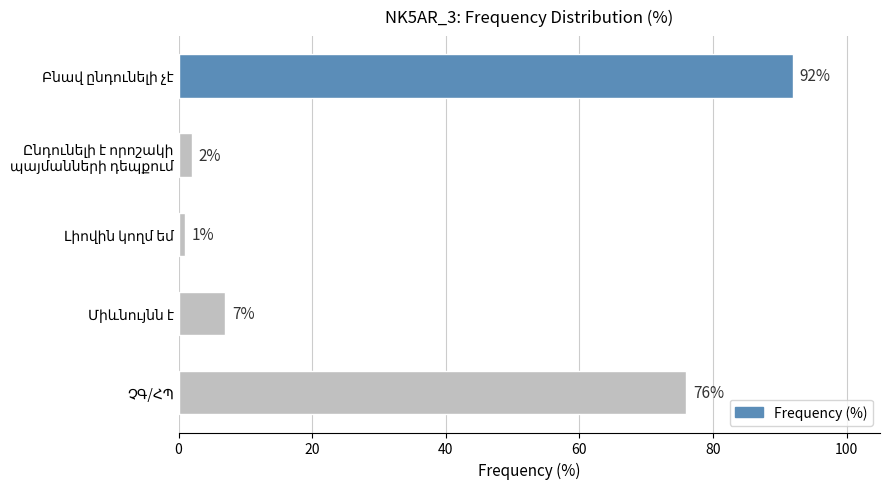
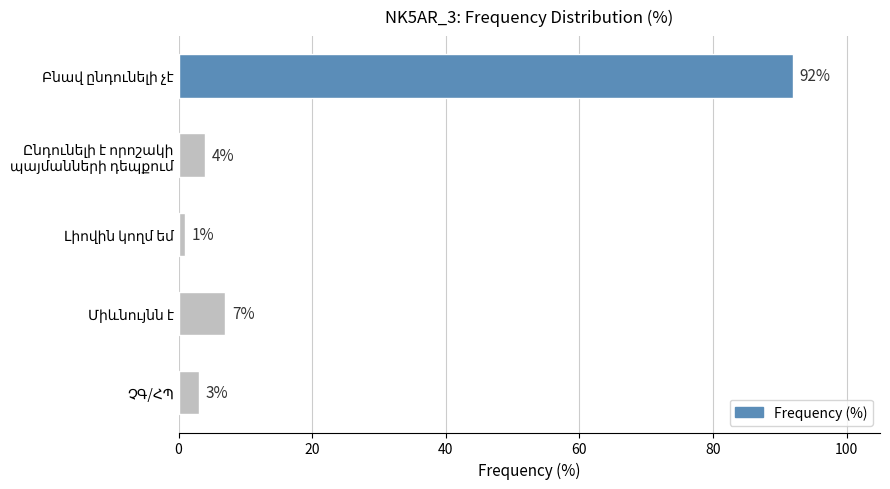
  {
    "Բնավ ընդունելի չէ": "92%",
-   "Ընդունելի է որոշակի պայմանների դեպքում": "2%",
+   "Ընդունելի է որոշակի պայմանների դեպքում": "4%",
    "Լիովին կողմ եմ": "1%",
    "Միևնույնն է": "7%",
-   "ՉԳ/ՀՊ": "76%"
+   "ՉԳ/ՀՊ": "3%"
  }
